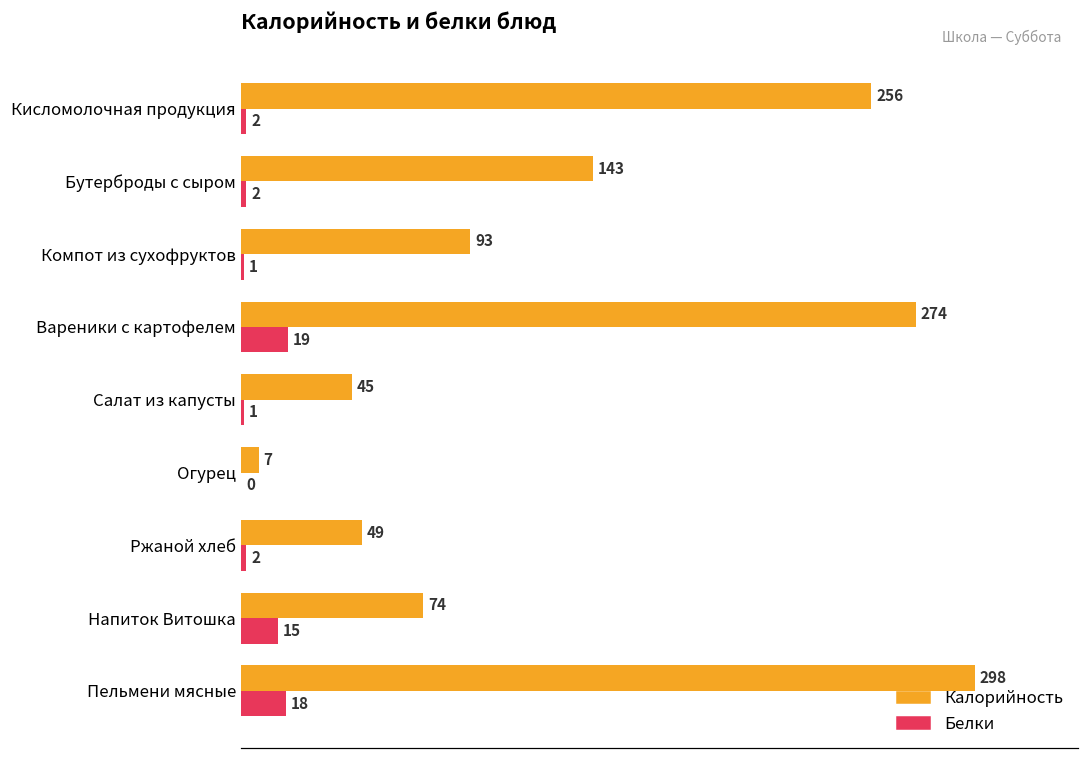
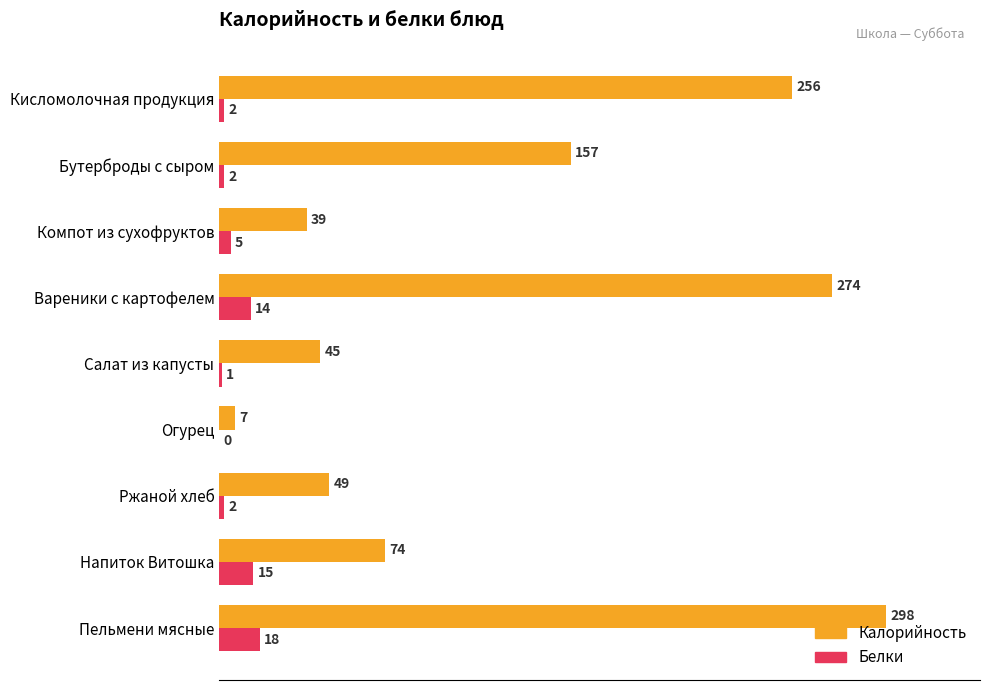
  {
    "Калорийность": {
      "Кисломолочная продукция": 256,
-     "Бутерброды с сыром": 143,
-     "Компот из сухофруктов": 93,
+     "Бутерброды с сыром": 157,
+     "Компот из сухофруктов": 39,
      "Вареники с картофелем": 274,
      "Салат из капусты": 45,
      "Огурец": 7,
      "Ржаной хлеб": 49,
      "Напиток Витошка": 74,
      "Пельмени мясные": 298
    },
    "Белки": {
      "Кисломолочная продукция": 2,
      "Бутерброды с сыром": 2,
-     "Компот из сухофруктов": 1,
-     "Вареники с картофелем": 19,
+     "Компот из сухофруктов": 5,
+     "Вареники с картофелем": 14,
      "Салат из капусты": 1,
      "Огурец": 0,
      "Ржаной хлеб": 2,
      "Напиток Витошка": 15,
      "Пельмени мясные": 18
    }
  }
